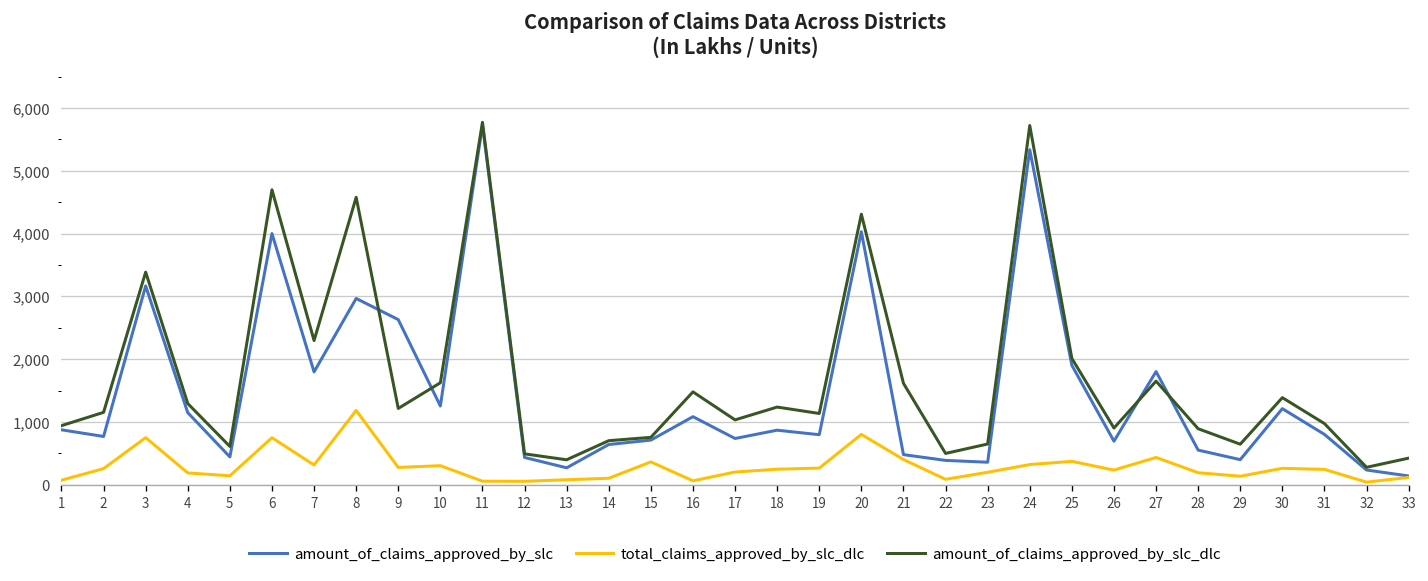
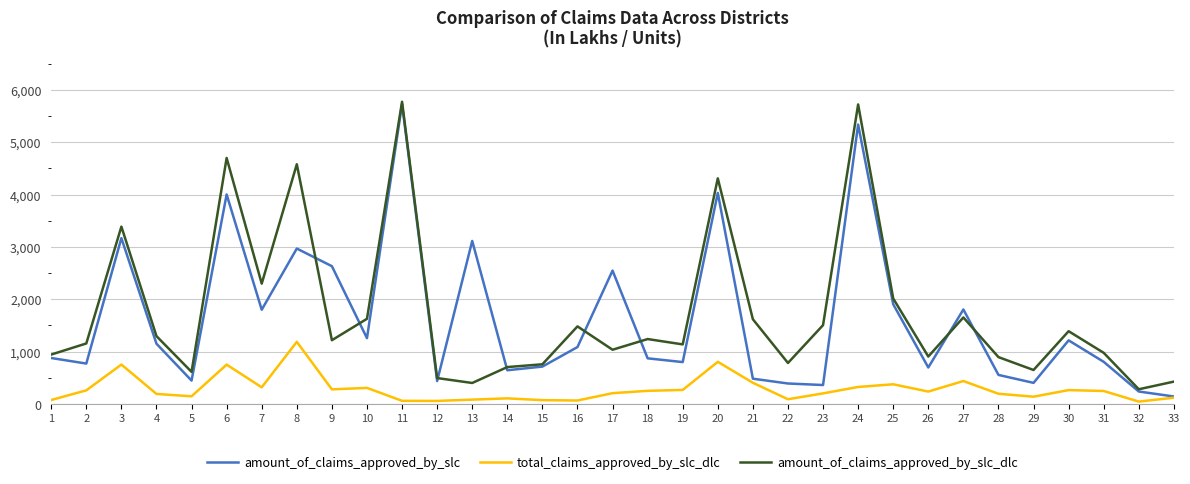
  {
    "amount_of_claims_approved_by_slc": {
      "1": "900",
      "2": "800",
      "3": "3,200",
      "4": "1,200",
      "5": "400",
      "6": "4,000",
      "7": "1,800",
      "8": "3,000",
      "9": "2,600",
      "10": "1,300",
      "12": "400",
-     "13": "300",
+     "13": "3,100",
      "14": "600",
      "16": "1,100",
-     "17": "700",
+     "17": "2,500",
      "18": "900",
      "19": "800",
      "20": "4,000",
      "21": "500",
      "22": "400",
      "23": "400",
      "24": "5,300",
      "25": "1,900",
      "26": "700",
      "27": "1,800",
      "28": "600",
      "29": "400",
      "30": "1,200",
      "31": "800"
    },
    "total_claims_approved_by_slc_dlc": {
      "1": "100",
      "2": "300",
      "3": "800",
      "4": "200",
      "5": "100",
      "6": "800",
      "7": "300",
      "8": "1,200",
      "9": "300",
      "10": "300",
      "11": "100",
      "12": "100",
      "13": "100",
      "14": "100",
-     "15": "400",
+     "15": "100",
      "16": "100",
      "17": "200",
      "18": "300",
      "19": "300",
      "20": "800",
      "21": "400",
      "22": "100",
      "23": "200",
      "24": "300",
      "25": "400",
      "26": "200",
      "27": "400",
      "28": "200",
      "29": "100",
      "30": "300",
      "31": "200",
      "32": "0"
    },
    "amount_of_claims_approved_by_slc_dlc": {
      "1": "900",
      "2": "1,200",
      "3": "3,400",
      "4": "1,300",
      "5": "600",
      "6": "4,700",
      "7": "2,300",
      "8": "4,600",
      "9": "1,200",
      "10": "1,600",
      "12": "500",
      "13": "400",
      "14": "700",
      "16": "1,500",
      "17": "1,000",
      "18": "1,200",
      "19": "1,100",
      "20": "4,300",
      "21": "1,600",
-     "22": "500",
-     "23": "700",
+     "22": "800",
+     "23": "1,500",
      "24": "5,700",
      "25": "2,000",
      "26": "900",
      "27": "1,700",
      "28": "900",
      "29": "600",
      "30": "1,400",
      "31": "1,000",
      "33": "400"
    }
  }
